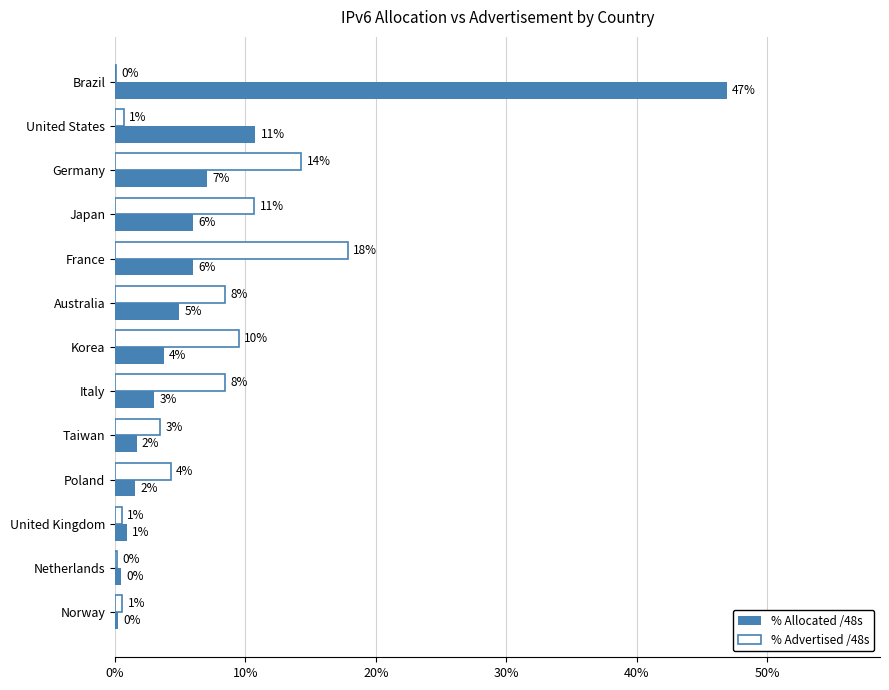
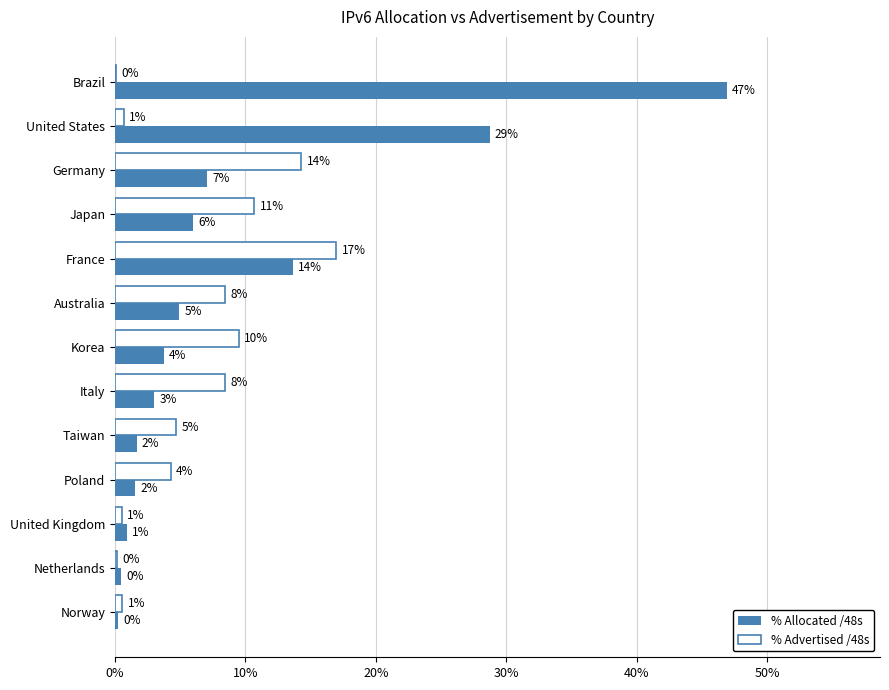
  {
    "% Allocated /48s": {
      "Brazil": "47%",
-     "United States": "11%",
+     "United States": "29%",
      "Germany": "7%",
      "Japan": "6%",
-     "France": "6%",
+     "France": "14%",
      "Australia": "5%",
      "Korea": "4%",
      "Italy": "3%",
      "Taiwan": "2%",
      "Poland": "2%",
      "United Kingdom": "1%",
      "Netherlands": "0%",
      "Norway": "0%"
    },
    "% Advertised /48s": {
      "Brazil": "0%",
      "United States": "1%",
      "Germany": "14%",
      "Japan": "11%",
-     "France": "18%",
+     "France": "17%",
      "Australia": "8%",
      "Korea": "10%",
      "Italy": "8%",
-     "Taiwan": "3%",
+     "Taiwan": "5%",
      "Poland": "4%",
      "United Kingdom": "1%",
      "Netherlands": "0%",
      "Norway": "1%"
    }
  }
